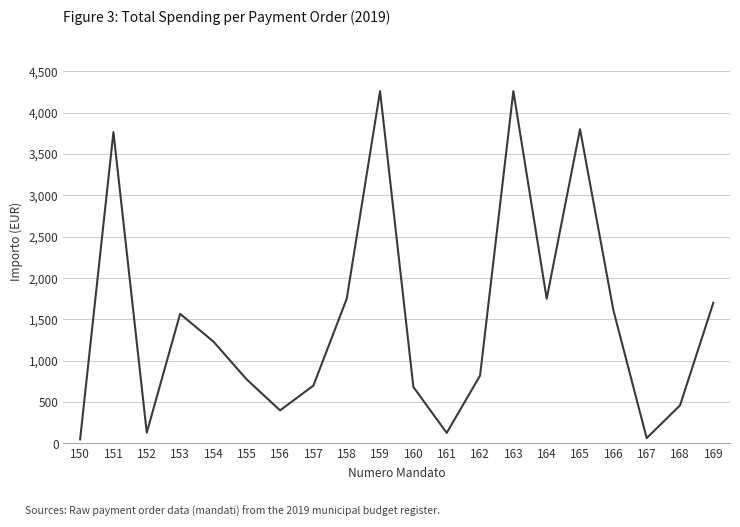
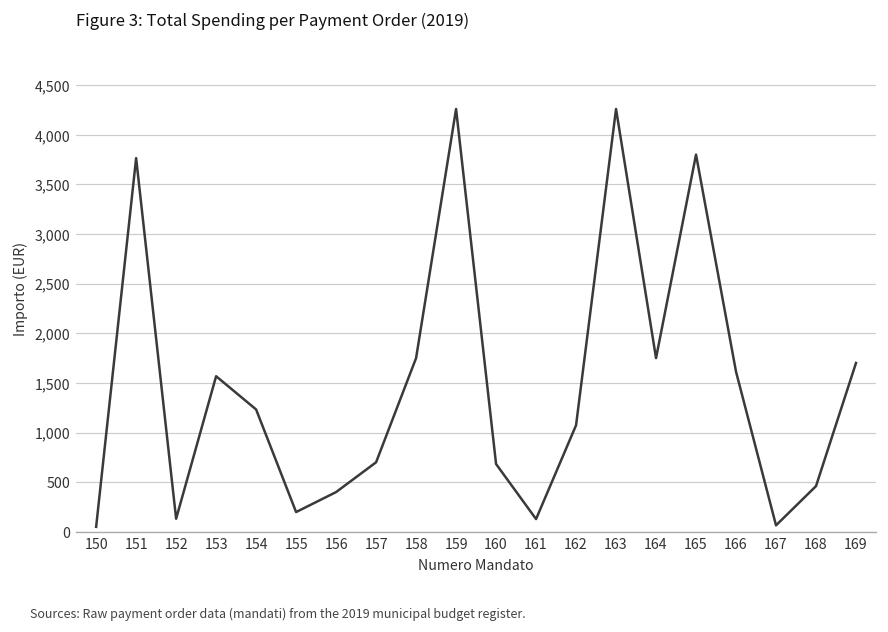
  {
    "150": "0",
    "151": "3,800",
    "152": "100",
    "153": "1,600",
    "154": "1,200",
-   "155": "800",
+   "155": "200",
    "156": "400",
    "157": "700",
    "158": "1,800",
    "159": "4,300",
    "160": "700",
    "161": "100",
-   "162": "800",
+   "162": "1,100",
    "163": "4,300",
    "164": "1,800",
    "165": "3,800",
    "166": "1,600",
    "167": "100",
    "168": "500",
    "169": "1,700"
  }
